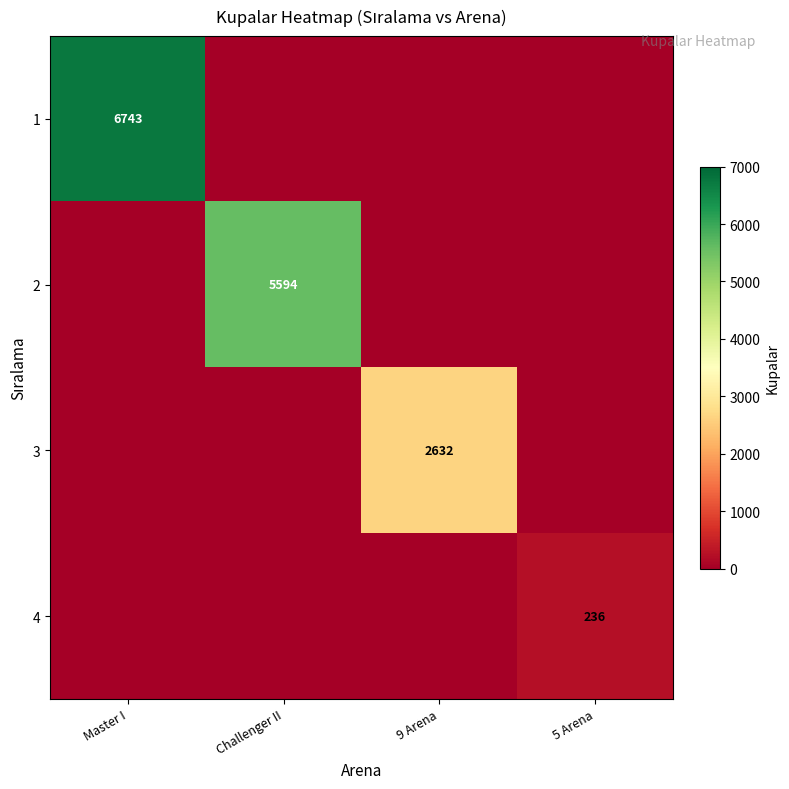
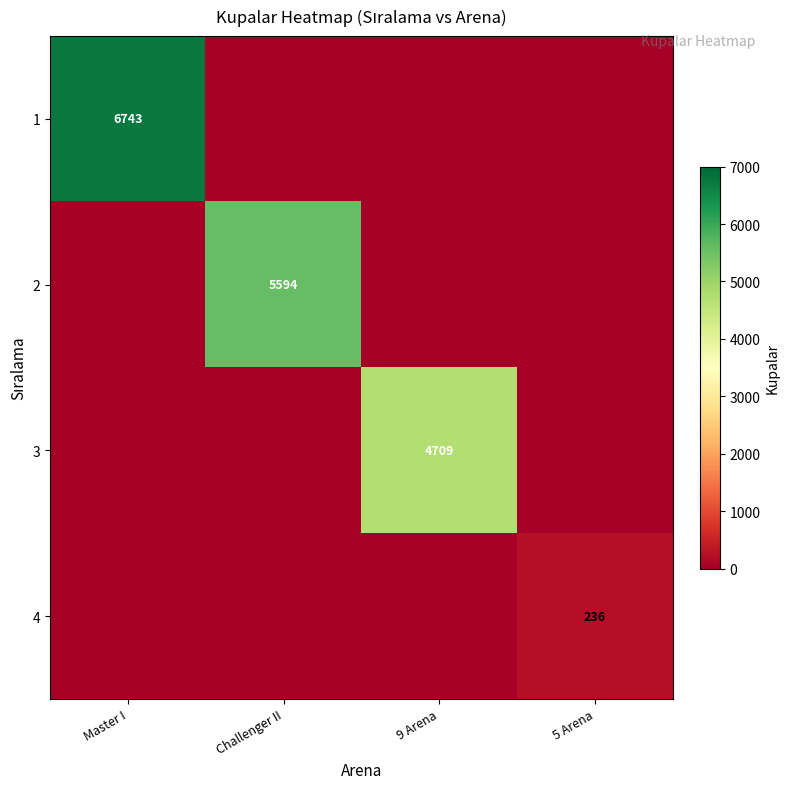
  {
    "1": {
      "Master I": 6743
    },
    "2": {
      "Challenger II": 5594
    },
    "3": {
-     "9 Arena": 2632
+     "9 Arena": 4709
    },
    "4": {
      "5 Arena": 236
    }
  }
